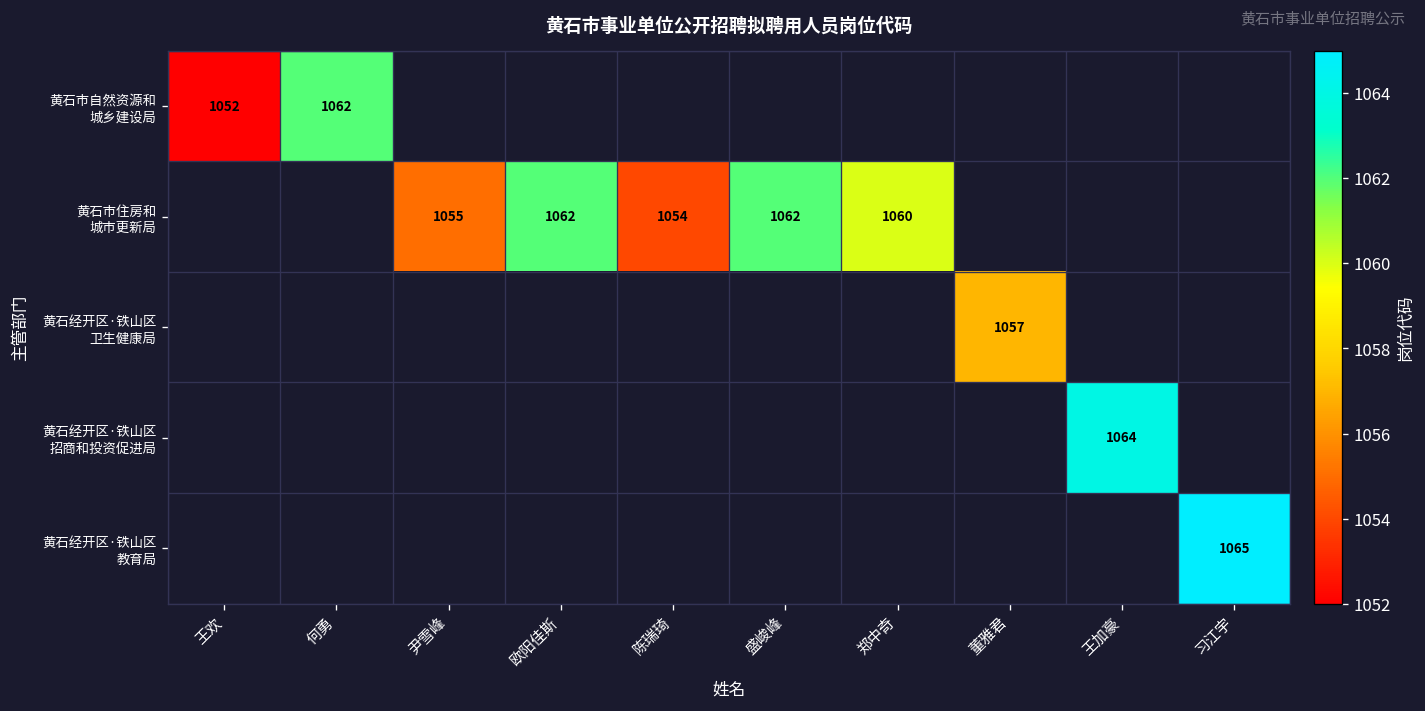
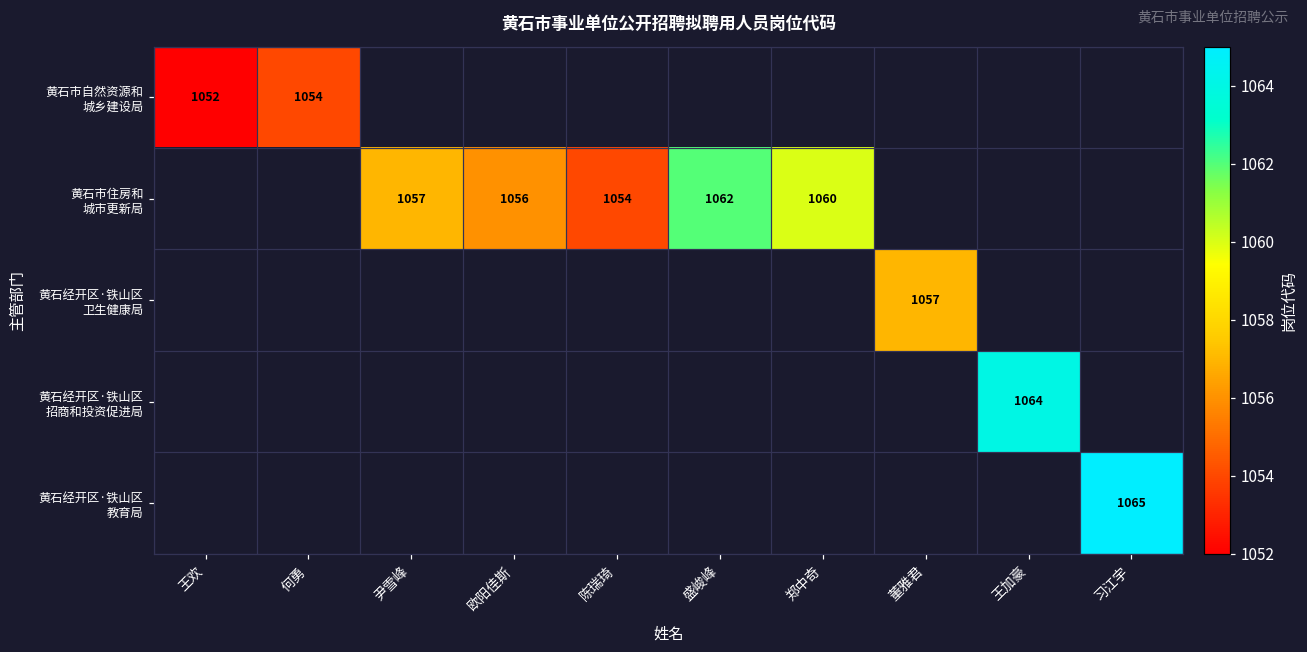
  {
    "黄石市自然资源和 城乡建设局": {
      "王欢": 1052,
-     "何勇": 1062
+     "何勇": 1054
    },
    "黄石市住房和 城市更新局": {
-     "尹雪峰": 1055,
-     "欧阳佳斯": 1062,
+     "尹雪峰": 1057,
+     "欧阳佳斯": 1056,
      "陈瑞琦": 1054,
      "盛峻峰": 1062,
      "郑中奇": 1060
    },
    "黄石经开区·铁山区 卫生健康局": {
      "董雅君": 1057
    },
    "黄石经开区·铁山区 招商和投资促进局": {
      "王加豪": 1064
    },
    "黄石经开区·铁山区 教育局": {
      "习江宇": 1065
    }
  }
